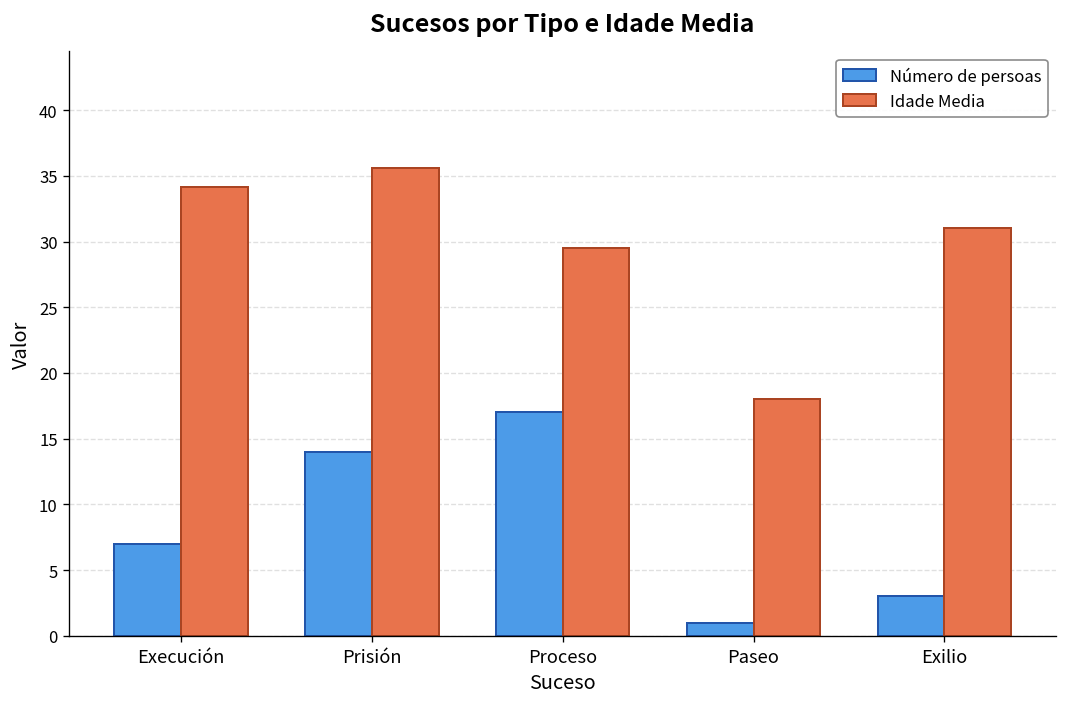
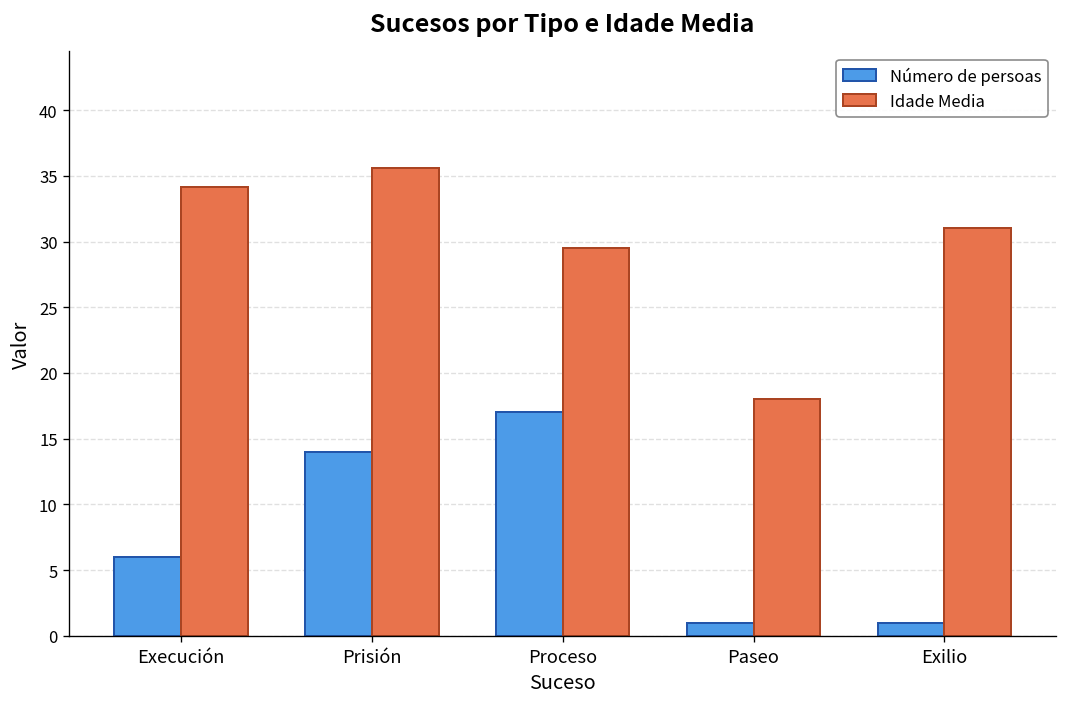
  {
    "Número de persoas": {
-     "Execución": 7,
+     "Execución": 6,
      "Prisión": 14,
      "Proceso": 17,
      "Paseo": 1,
-     "Exilio": 3
+     "Exilio": 1
    },
    "Idade Media": {
      "Execución": 34,
      "Prisión": 35.6,
      "Proceso": 29.5,
      "Paseo": 18,
      "Exilio": 31
    }
  }
